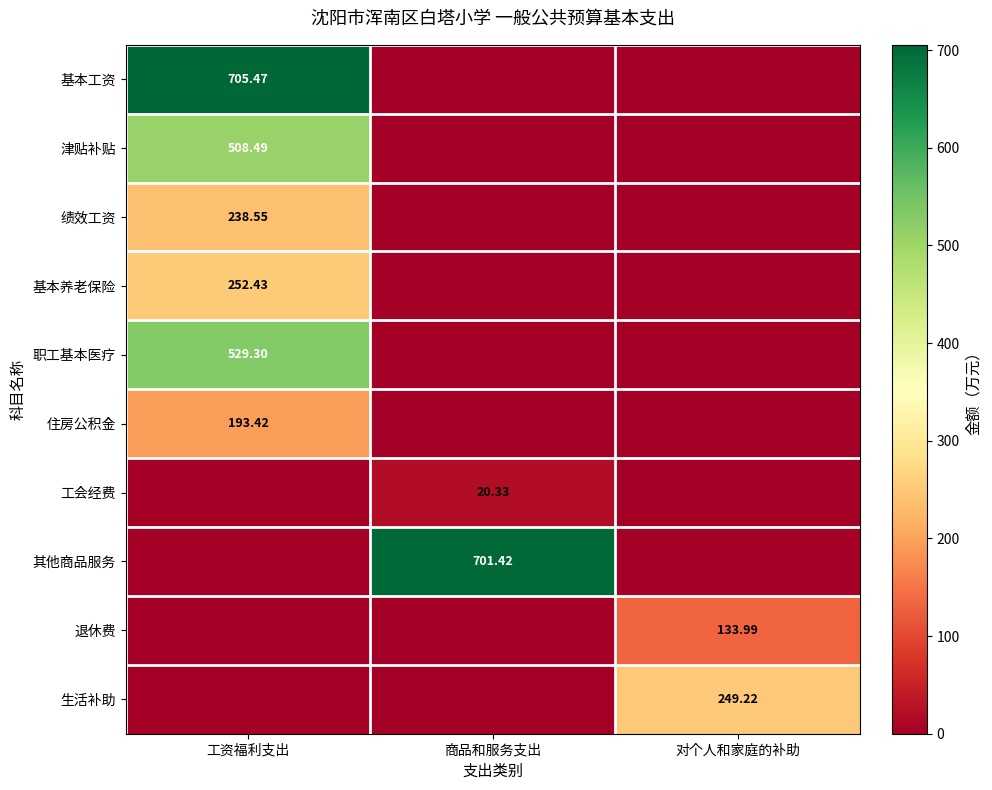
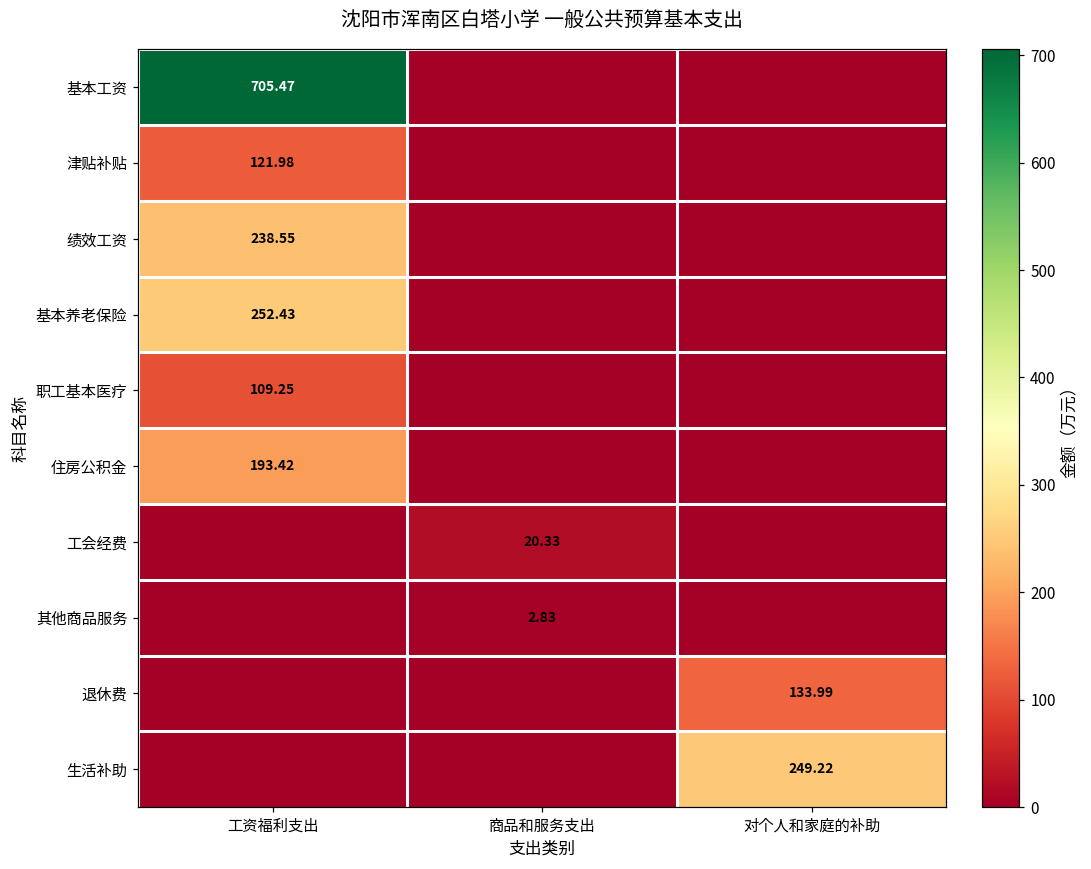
  {
    "基本工资": {
      "工资福利支出": 705.47
    },
    "津贴补贴": {
-     "工资福利支出": 508.49
+     "工资福利支出": 121.98
    },
    "绩效工资": {
      "工资福利支出": 238.55
    },
    "基本养老保险": {
      "工资福利支出": 252.43
    },
    "职工基本医疗": {
-     "工资福利支出": 529.30
+     "工资福利支出": 109.25
    },
    "住房公积金": {
      "工资福利支出": 193.42
    },
    "工会经费": {
      "商品和服务支出": 20.33
    },
    "其他商品服务": {
-     "商品和服务支出": 701.42
+     "商品和服务支出": 2.83
    },
    "退休费": {
      "对个人和家庭的补助": 133.99
    },
    "生活补助": {
      "对个人和家庭的补助": 249.22
    }
  }
